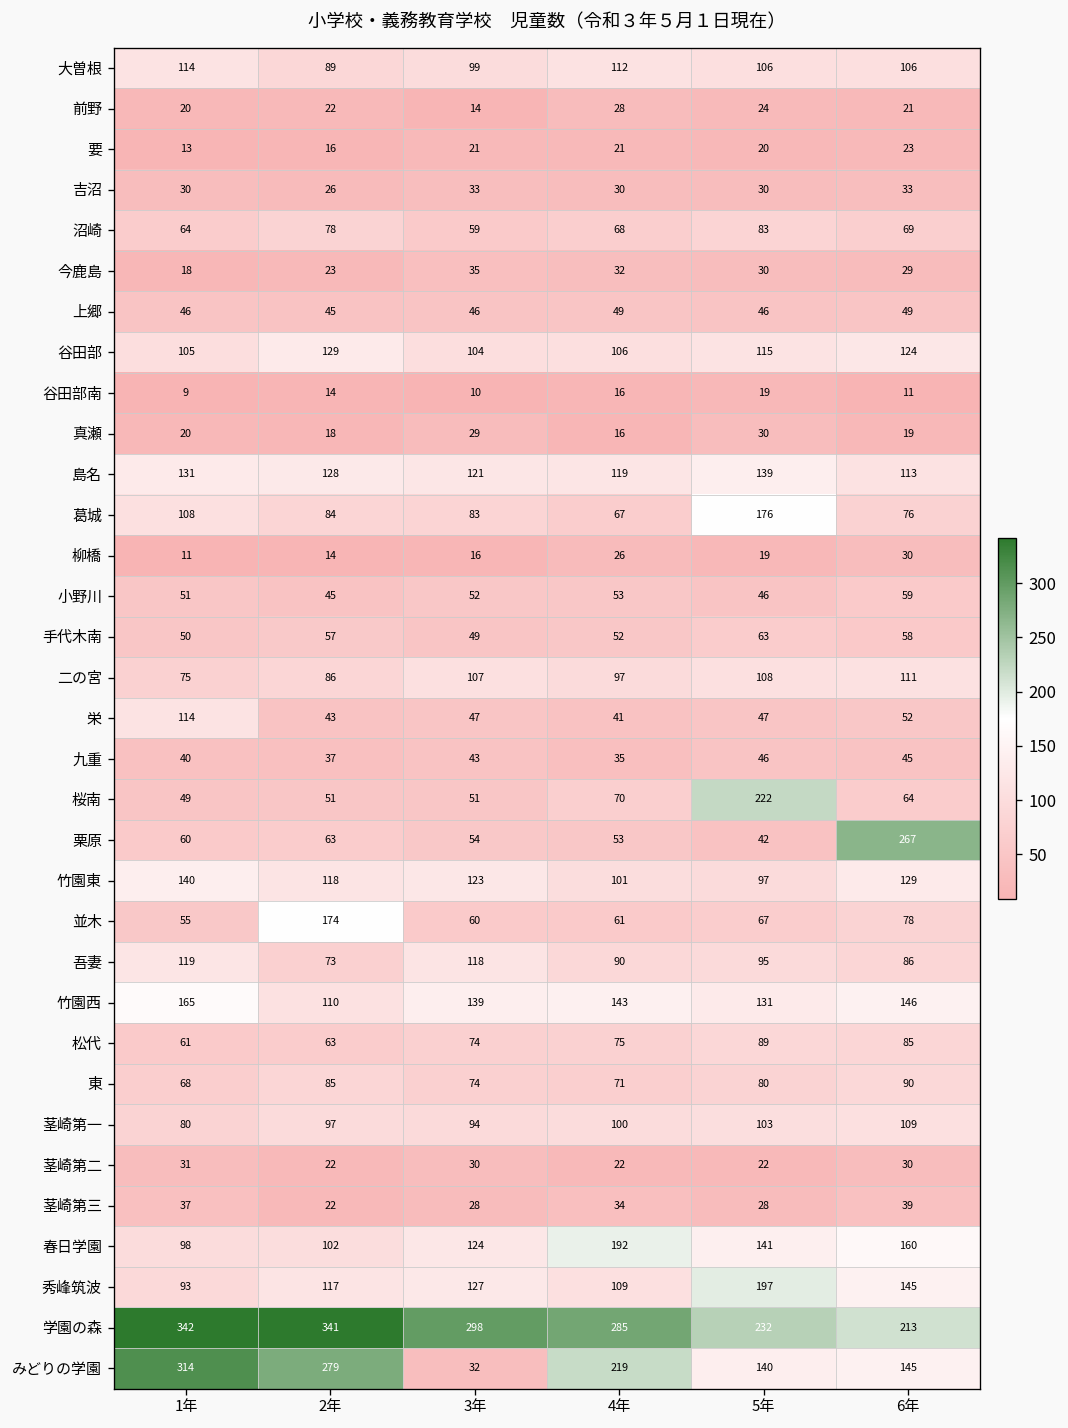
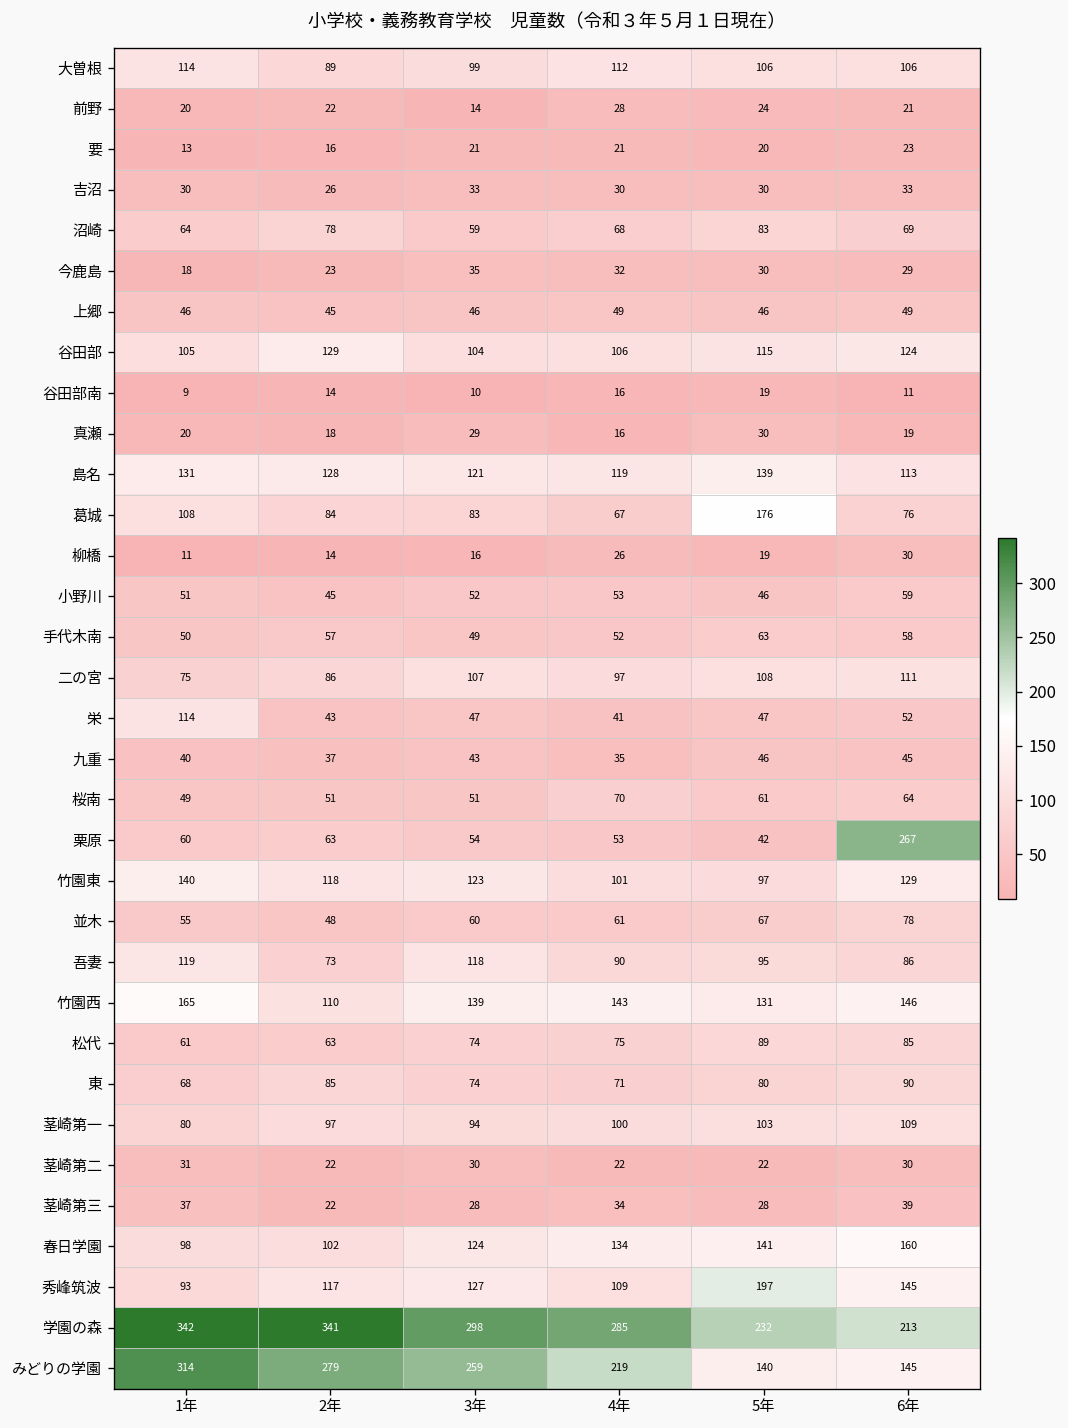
  {
    "大曽根": {
      "1年": 114,
      "2年": 89,
      "3年": 99,
      "4年": 112,
      "5年": 106,
      "6年": 106
    },
    "前野": {
      "1年": 20,
      "2年": 22,
      "3年": 14,
      "4年": 28,
      "5年": 24,
      "6年": 21
    },
    "要": {
      "1年": 13,
      "2年": 16,
      "3年": 21,
      "4年": 21,
      "5年": 20,
      "6年": 23
    },
    "吉沼": {
      "1年": 30,
      "2年": 26,
      "3年": 33,
      "4年": 30,
      "5年": 30,
      "6年": 33
    },
    "沼崎": {
      "1年": 64,
      "2年": 78,
      "3年": 59,
      "4年": 68,
      "5年": 83,
      "6年": 69
    },
    "今鹿島": {
      "1年": 18,
      "2年": 23,
      "3年": 35,
      "4年": 32,
      "5年": 30,
      "6年": 29
    },
    "上郷": {
      "1年": 46,
      "2年": 45,
      "3年": 46,
      "4年": 49,
      "5年": 46,
      "6年": 49
    },
    "谷田部": {
      "1年": 105,
      "2年": 129,
      "3年": 104,
      "4年": 106,
      "5年": 115,
      "6年": 124
    },
    "谷田部南": {
      "1年": 9,
      "2年": 14,
      "3年": 10,
      "4年": 16,
      "5年": 19,
      "6年": 11
    },
    "真瀬": {
      "1年": 20,
      "2年": 18,
      "3年": 29,
      "4年": 16,
      "5年": 30,
      "6年": 19
    },
    "島名": {
      "1年": 131,
      "2年": 128,
      "3年": 121,
      "4年": 119,
      "5年": 139,
      "6年": 113
    },
    "葛城": {
      "1年": 108,
      "2年": 84,
      "3年": 83,
      "4年": 67,
      "5年": 176,
      "6年": 76
    },
    "柳橋": {
      "1年": 11,
      "2年": 14,
      "3年": 16,
      "4年": 26,
      "5年": 19,
      "6年": 30
    },
    "小野川": {
      "1年": 51,
      "2年": 45,
      "3年": 52,
      "4年": 53,
      "5年": 46,
      "6年": 59
    },
    "手代木南": {
      "1年": 50,
      "2年": 57,
      "3年": 49,
      "4年": 52,
      "5年": 63,
      "6年": 58
    },
    "二の宮": {
      "1年": 75,
      "2年": 86,
      "3年": 107,
      "4年": 97,
      "5年": 108,
      "6年": 111
    },
    "栄": {
      "1年": 114,
      "2年": 43,
      "3年": 47,
      "4年": 41,
      "5年": 47,
      "6年": 52
    },
    "九重": {
      "1年": 40,
      "2年": 37,
      "3年": 43,
      "4年": 35,
      "5年": 46,
      "6年": 45
    },
    "桜南": {
      "1年": 49,
      "2年": 51,
      "3年": 51,
      "4年": 70,
-     "5年": 222,
+     "5年": 61,
      "6年": 64
    },
    "栗原": {
      "1年": 60,
      "2年": 63,
      "3年": 54,
      "4年": 53,
      "5年": 42,
      "6年": 267
    },
    "竹園東": {
      "1年": 140,
      "2年": 118,
      "3年": 123,
      "4年": 101,
      "5年": 97,
      "6年": 129
    },
    "並木": {
      "1年": 55,
-     "2年": 174,
+     "2年": 48,
      "3年": 60,
      "4年": 61,
      "5年": 67,
      "6年": 78
    },
    "吾妻": {
      "1年": 119,
      "2年": 73,
      "3年": 118,
      "4年": 90,
      "5年": 95,
      "6年": 86
    },
    "竹園西": {
      "1年": 165,
      "2年": 110,
      "3年": 139,
      "4年": 143,
      "5年": 131,
      "6年": 146
    },
    "松代": {
      "1年": 61,
      "2年": 63,
      "3年": 74,
      "4年": 75,
      "5年": 89,
      "6年": 85
    },
    "東": {
      "1年": 68,
      "2年": 85,
      "3年": 74,
      "4年": 71,
      "5年": 80,
      "6年": 90
    },
    "茎崎第一": {
      "1年": 80,
      "2年": 97,
      "3年": 94,
      "4年": 100,
      "5年": 103,
      "6年": 109
    },
    "茎崎第二": {
      "1年": 31,
      "2年": 22,
      "3年": 30,
      "4年": 22,
      "5年": 22,
      "6年": 30
    },
    "茎崎第三": {
      "1年": 37,
      "2年": 22,
      "3年": 28,
      "4年": 34,
      "5年": 28,
      "6年": 39
    },
    "春日学園": {
      "1年": 98,
      "2年": 102,
      "3年": 124,
-     "4年": 192,
+     "4年": 134,
      "5年": 141,
      "6年": 160
    },
    "秀峰筑波": {
      "1年": 93,
      "2年": 117,
      "3年": 127,
      "4年": 109,
      "5年": 197,
      "6年": 145
    },
    "学園の森": {
      "1年": 342,
      "2年": 341,
      "3年": 298,
      "4年": 285,
      "5年": 232,
      "6年": 213
    },
    "みどりの学園": {
      "1年": 314,
      "2年": 279,
-     "3年": 32,
+     "3年": 259,
      "4年": 219,
      "5年": 140,
      "6年": 145
    }
  }
